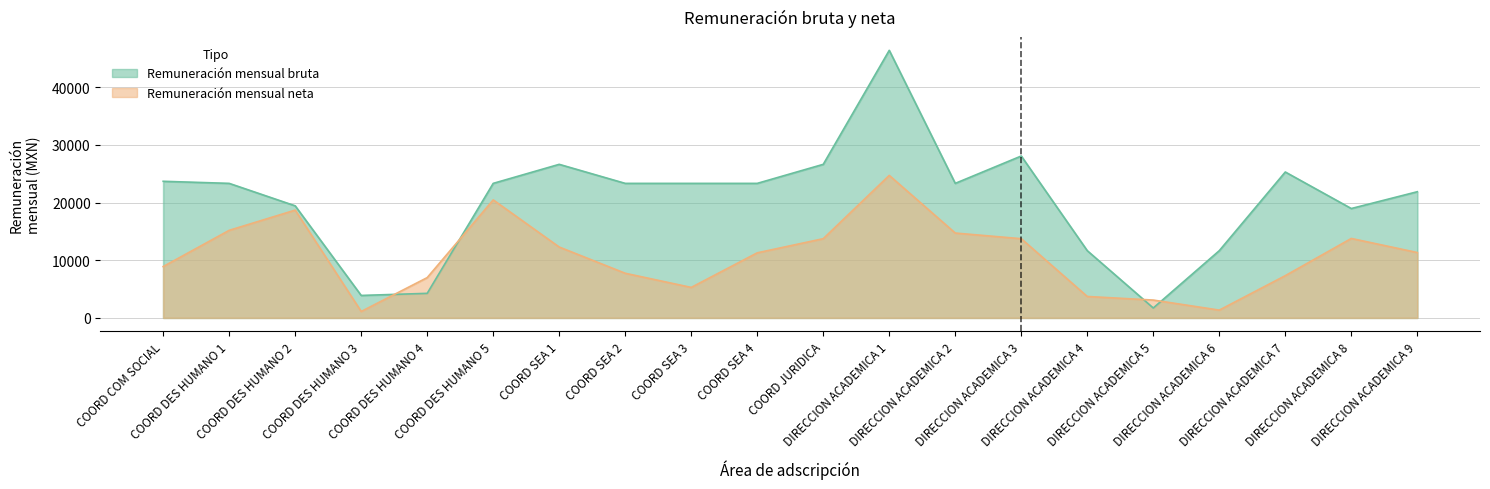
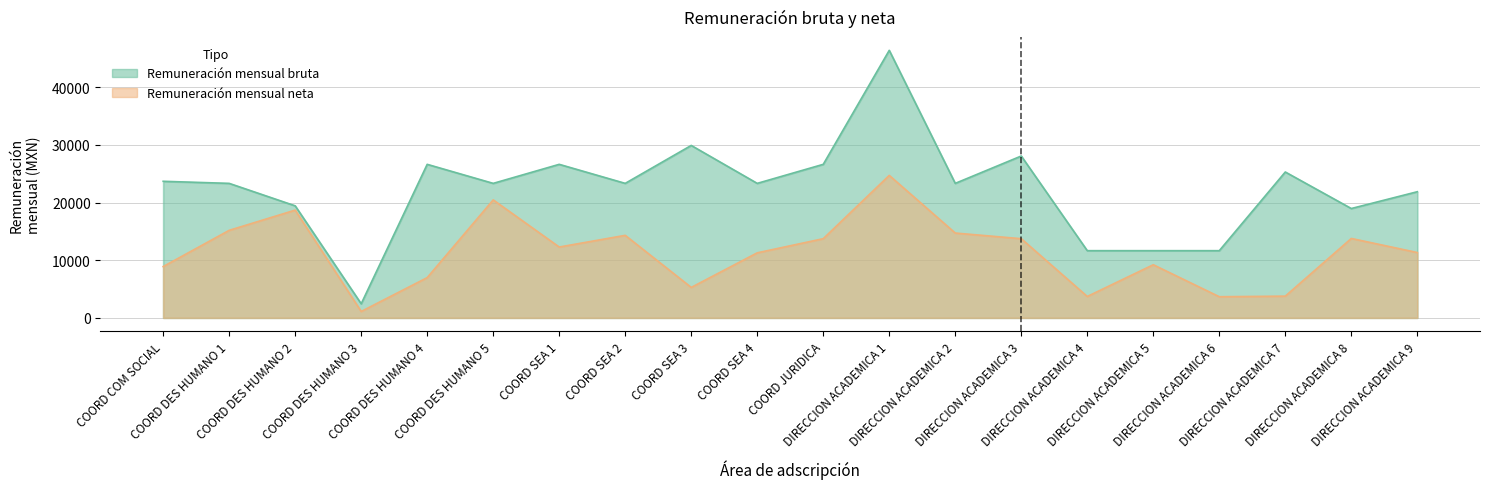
  {
    "Remuneración mensual bruta": {
      "COORD COM SOCIAL": 24000,
      "COORD DES HUMANO 1": 23000,
      "COORD DES HUMANO 2": 19000,
-     "COORD DES HUMANO 3": 4000,
-     "COORD DES HUMANO 4": 4000,
+     "COORD DES HUMANO 3": 2000,
+     "COORD DES HUMANO 4": 27000,
      "COORD DES HUMANO 5": 23000,
      "COORD SEA 1": 27000,
      "COORD SEA 2": 23000,
-     "COORD SEA 3": 23000,
+     "COORD SEA 3": 30000,
      "COORD SEA 4": 23000,
      "COORD JURIDICA": 27000,
      "DIRECCION ACADEMICA 1": 46000,
      "DIRECCION ACADEMICA 2": 23000,
      "DIRECCION ACADEMICA 3": 28000,
      "DIRECCION ACADEMICA 4": 12000,
-     "DIRECCION ACADEMICA 5": 2000,
+     "DIRECCION ACADEMICA 5": 12000,
      "DIRECCION ACADEMICA 6": 12000,
      "DIRECCION ACADEMICA 7": 25000,
      "DIRECCION ACADEMICA 8": 19000,
      "DIRECCION ACADEMICA 9": 22000
    },
    "Remuneración mensual neta": {
      "COORD COM SOCIAL": 9000,
      "COORD DES HUMANO 1": 15000,
      "COORD DES HUMANO 2": 19000,
      "COORD DES HUMANO 3": 1000,
      "COORD DES HUMANO 4": 7000,
      "COORD DES HUMANO 5": 20000,
      "COORD SEA 1": 12000,
-     "COORD SEA 2": 8000,
+     "COORD SEA 2": 14000,
      "COORD SEA 3": 5000,
      "COORD SEA 4": 11000,
      "COORD JURIDICA": 14000,
      "DIRECCION ACADEMICA 1": 25000,
      "DIRECCION ACADEMICA 2": 15000,
      "DIRECCION ACADEMICA 3": 14000,
      "DIRECCION ACADEMICA 4": 4000,
-     "DIRECCION ACADEMICA 5": 3000,
-     "DIRECCION ACADEMICA 6": 1000,
-     "DIRECCION ACADEMICA 7": 7000,
+     "DIRECCION ACADEMICA 5": 9000,
+     "DIRECCION ACADEMICA 6": 4000,
+     "DIRECCION ACADEMICA 7": 4000,
      "DIRECCION ACADEMICA 8": 14000,
      "DIRECCION ACADEMICA 9": 11000
    }
  }
